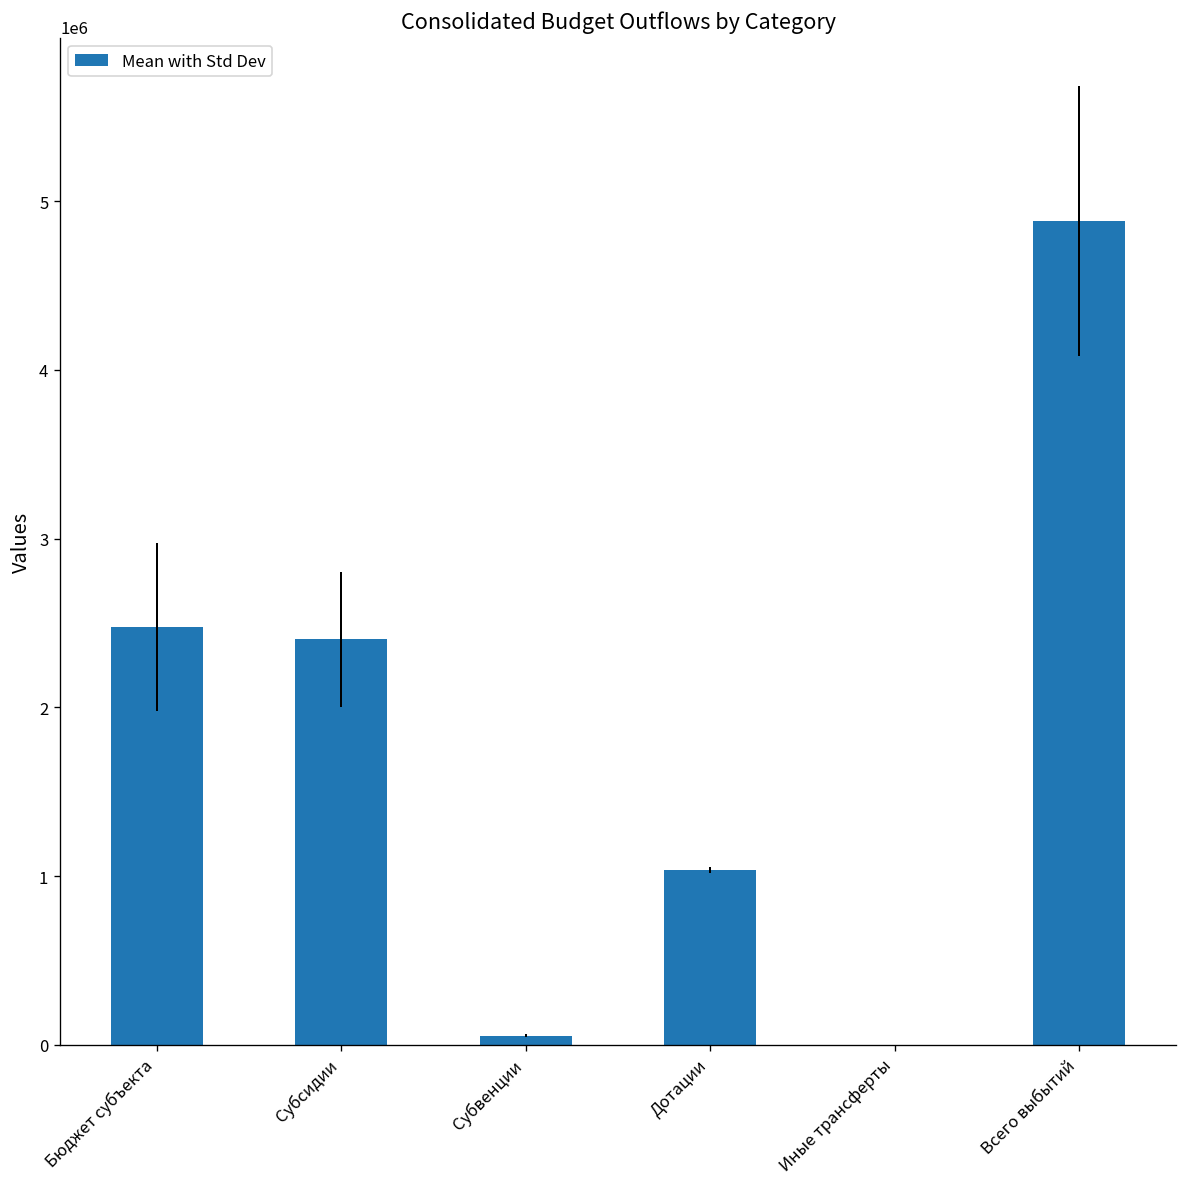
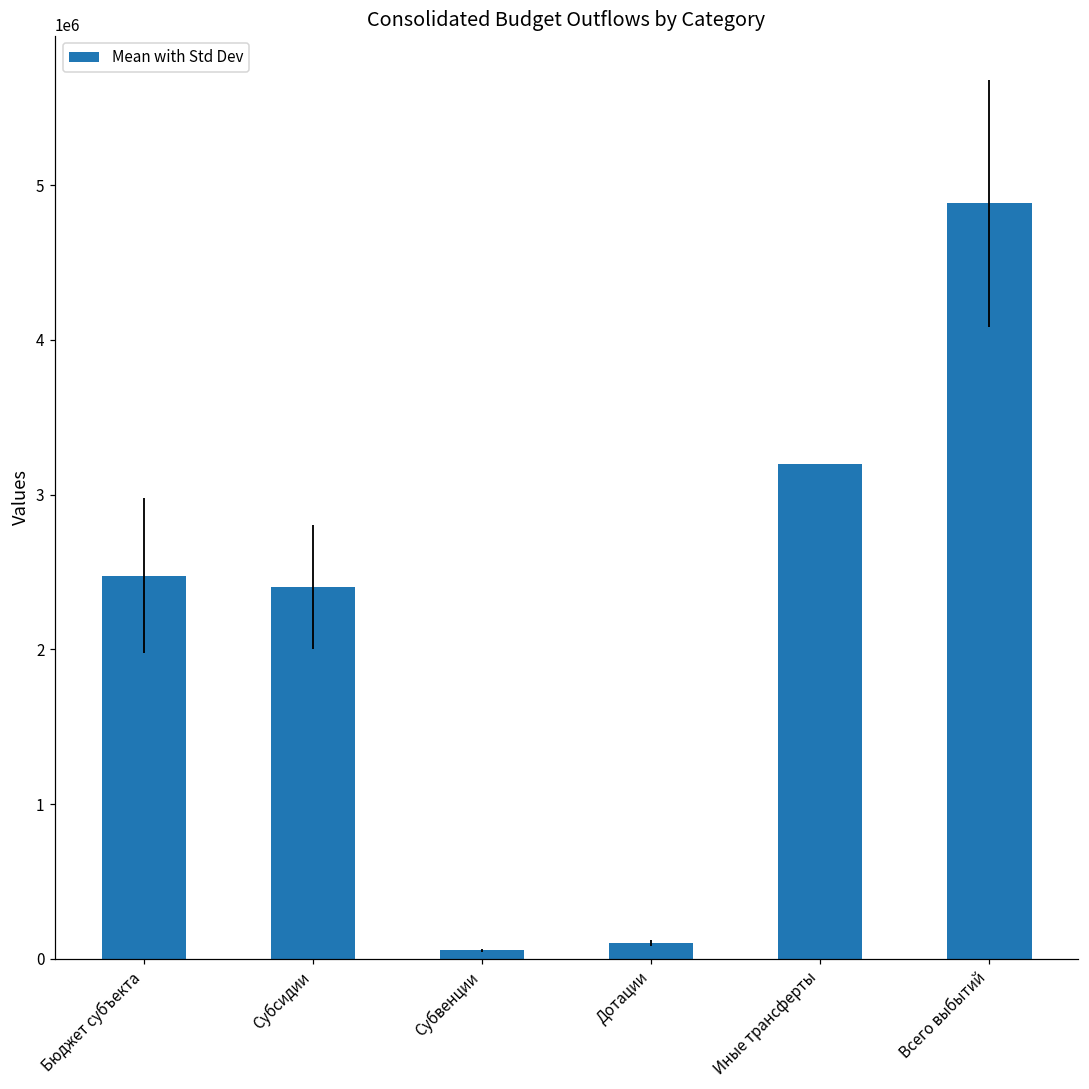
  {
    "Бюджет субъекта": 2480000,
    "Субсидии": 2400000,
    "Субвенции": 50000,
-   "Дотации": 1040000,
-   "Иные трансферты": 0,
+   "Дотации": 100000,
+   "Иные трансферты": 3200000,
    "Всего выбытий": 4880000
  }
